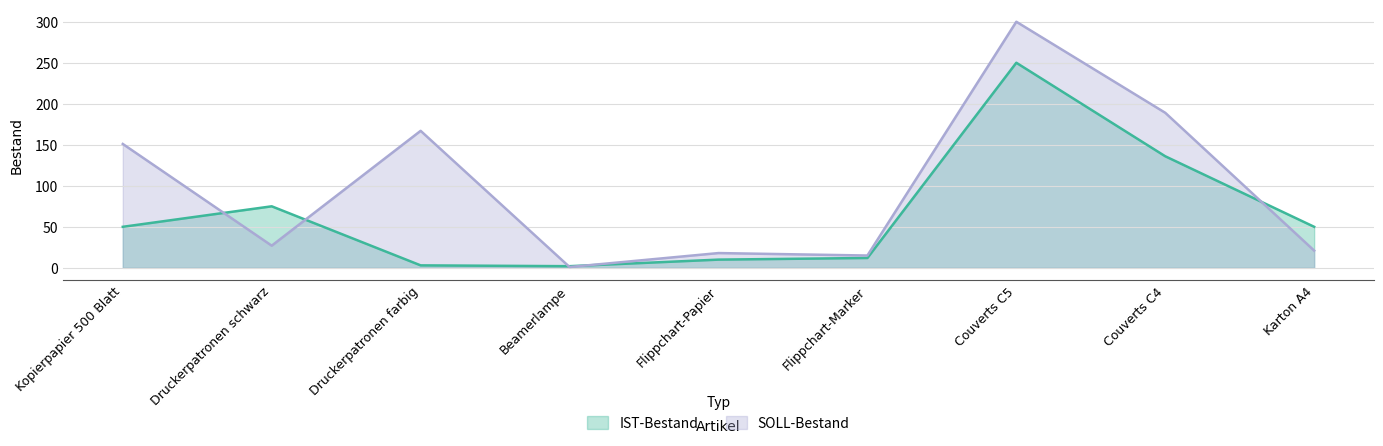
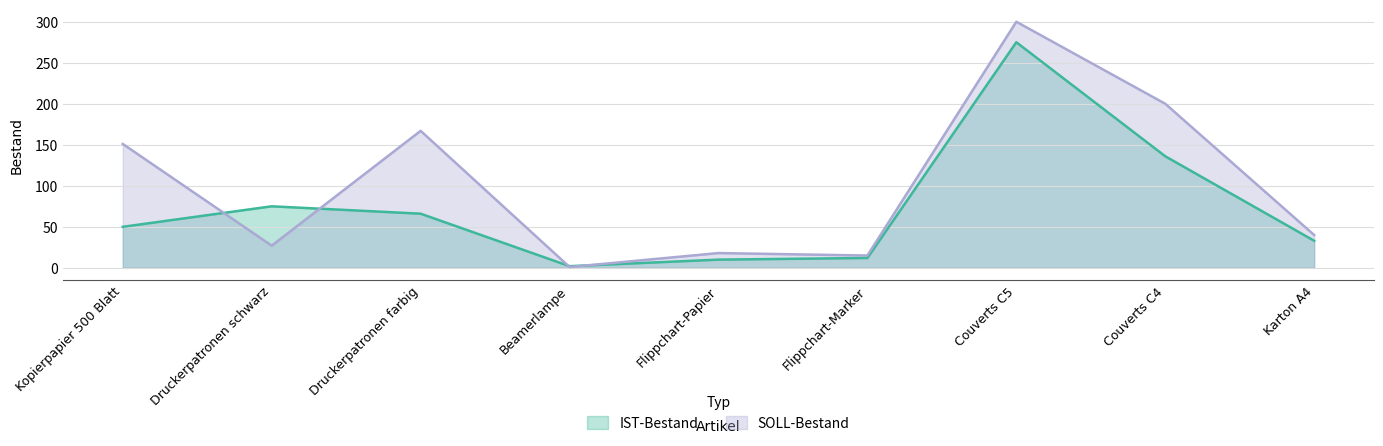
  {
    "IST-Bestand": {
      "Kopierpapier 500 Blatt": 50,
      "Druckerpatronen schwarz": 80,
-     "Druckerpatronen farbig": 0,
+     "Druckerpatronen farbig": 70,
      "Flippchart-Papier": 10,
-     "Couverts C5": 250,
+     "Couverts C5": 280,
      "Couverts C4": 140,
-     "Karton A4": 50
+     "Karton A4": 30
    },
    "SOLL-Bestand": {
      "Kopierpapier 500 Blatt": 150,
      "Druckerpatronen schwarz": 30,
      "Druckerpatronen farbig": 170,
      "Flippchart-Papier": 20,
      "Couverts C5": 300,
-     "Couverts C4": 190,
-     "Karton A4": 20
+     "Couverts C4": 200,
+     "Karton A4": 40
    }
  }
